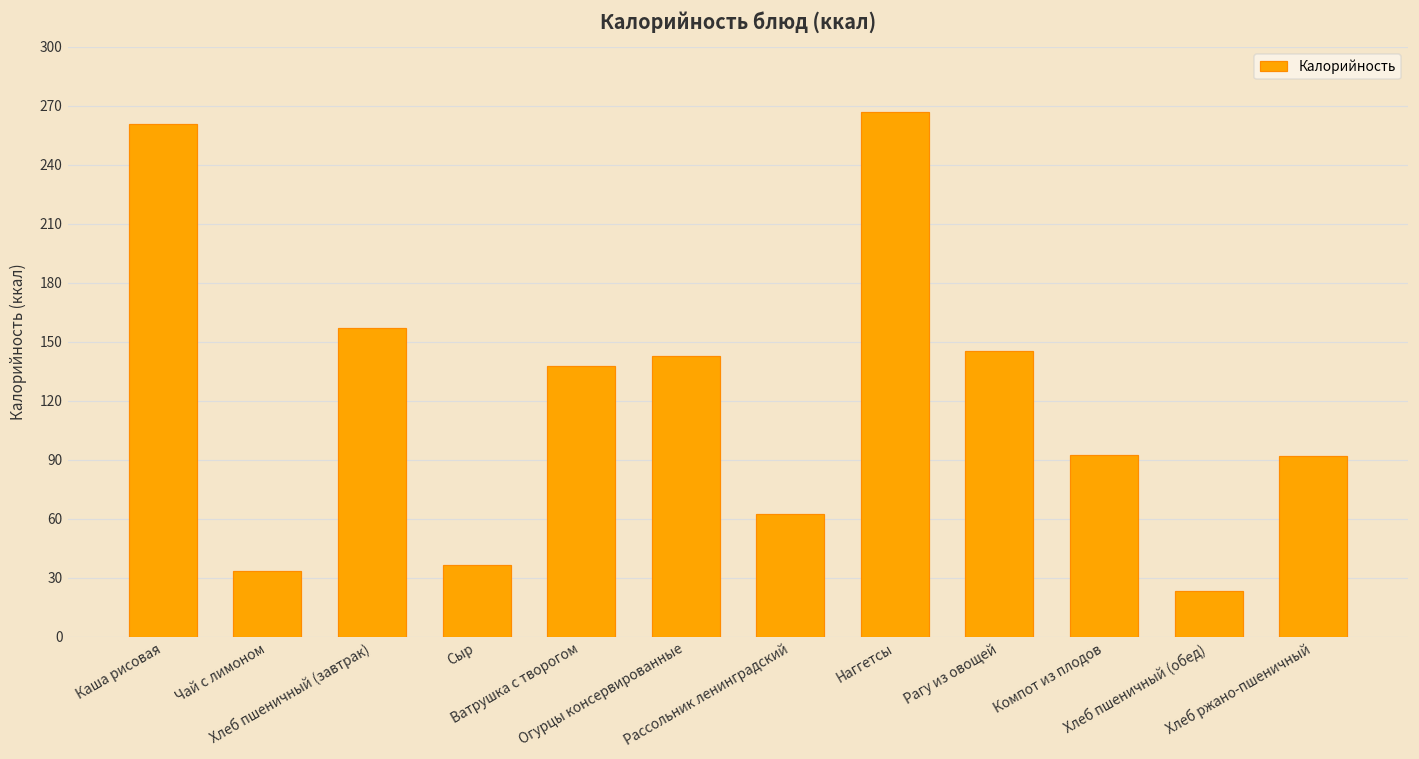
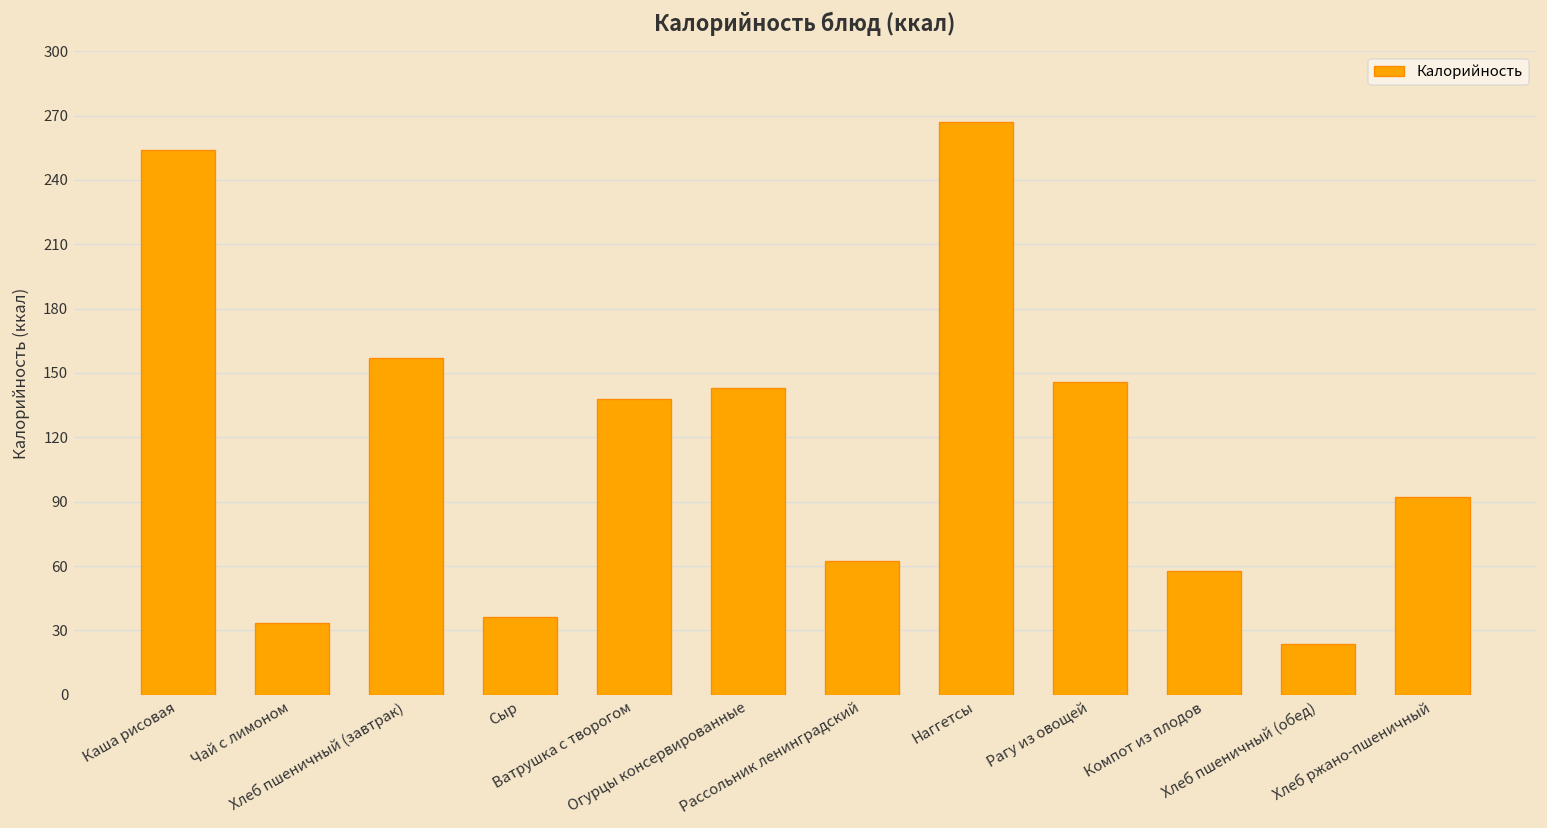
  {
-   "Каша рисовая": 261,
+   "Каша рисовая": 254,
    "Чай с лимоном": 33,
    "Хлеб пшеничный (завтрак)": 157,
    "Сыр": 36,
    "Ватрушка с творогом": 138,
    "Огурцы консервированные": 143,
    "Рассольник ленинградский": 62,
    "Наггетсы": 267,
    "Рагу из овощей": 146,
-   "Компот из плодов": 93,
+   "Компот из плодов": 57,
    "Хлеб пшеничный (обед)": 23,
    "Хлеб ржано-пшеничный": 92
  }
